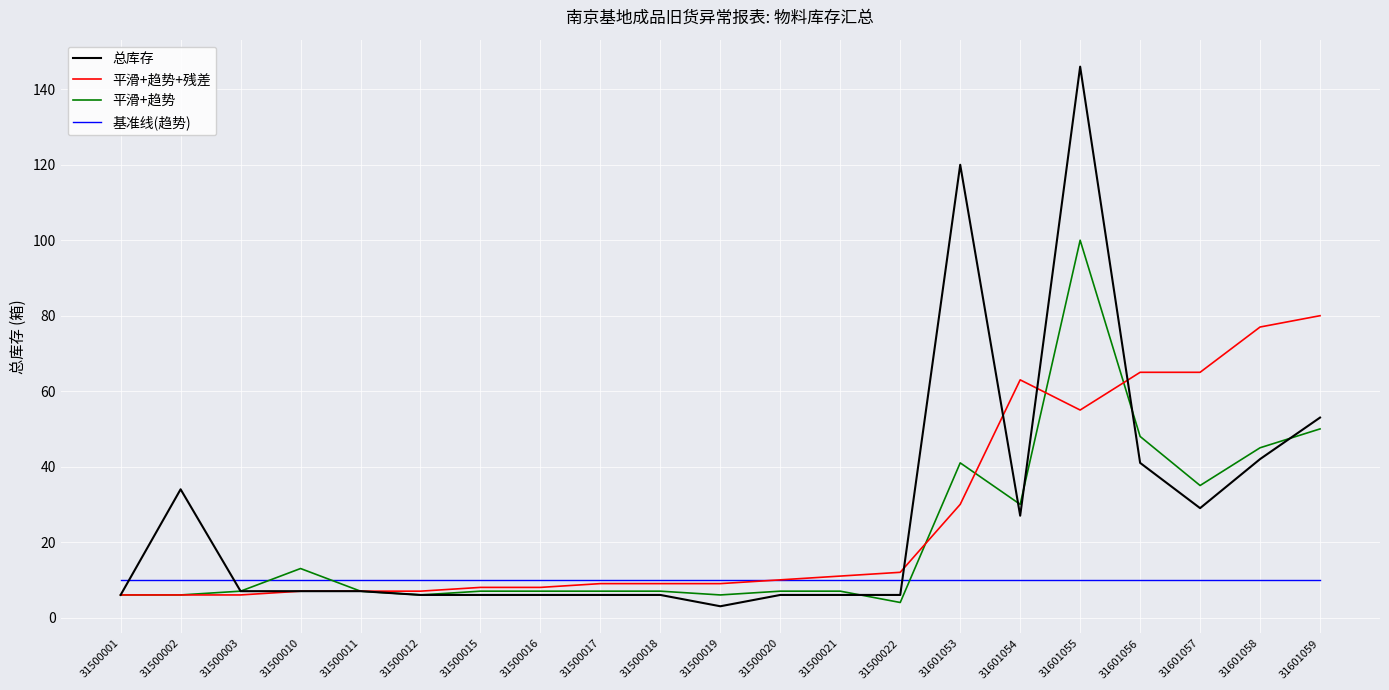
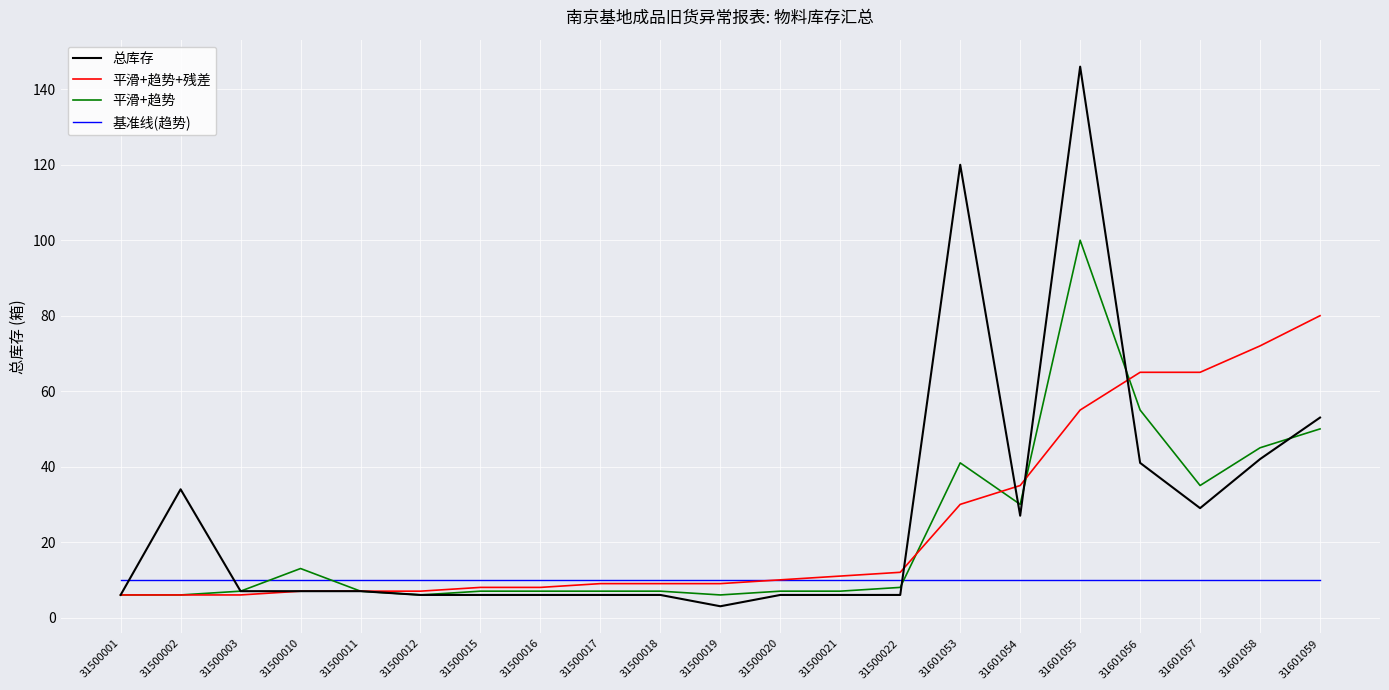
  {
    "总库存": {
      "31500002": 34,
      "31500015": 6,
      "31500016": 6,
      "31500017": 6,
      "31500018": 6,
      "31500019": 3,
      "31500020": 6,
      "31500021": 6,
      "31500022": 6,
      "31601053": 120,
      "31601054": 27,
      "31601055": 146,
      "31601056": 41,
      "31601057": 29,
      "31601058": 42,
      "31601059": 53
    },
    "平滑+趋势+残差": {
      "31500003": 6,
      "31500012": 7,
      "31500015": 8,
      "31500016": 8,
      "31500017": 9,
      "31500018": 9,
      "31500019": 9,
      "31500021": 11,
      "31500022": 12,
      "31601053": 30,
-     "31601054": 63,
+     "31601054": 35,
      "31601055": 55,
      "31601056": 65,
      "31601057": 65,
-     "31601058": 77,
+     "31601058": 72,
      "31601059": 80
    },
    "平滑+趋势": {
      "31500010": 13,
      "31500015": 7,
      "31500016": 7,
      "31500017": 7,
      "31500018": 7,
      "31500019": 6,
      "31500020": 7,
      "31500021": 7,
-     "31500022": 4,
+     "31500022": 8,
      "31601053": 41,
      "31601054": 30,
      "31601055": 100,
-     "31601056": 48,
+     "31601056": 55,
      "31601057": 35,
      "31601058": 45,
      "31601059": 50
    },
    "基准线(趋势)": {
      "31500001": 10,
      "31500002": 10,
      "31500003": 10,
      "31500010": 10,
      "31500011": 10,
      "31500012": 10,
      "31500015": 10,
      "31500016": 10,
      "31500017": 10,
      "31500018": 10,
      "31500019": 10,
      "31500021": 10,
      "31500022": 10,
      "31601053": 10,
      "31601054": 10,
      "31601055": 10,
      "31601056": 10,
      "31601057": 10,
      "31601058": 10,
      "31601059": 10
    }
  }
